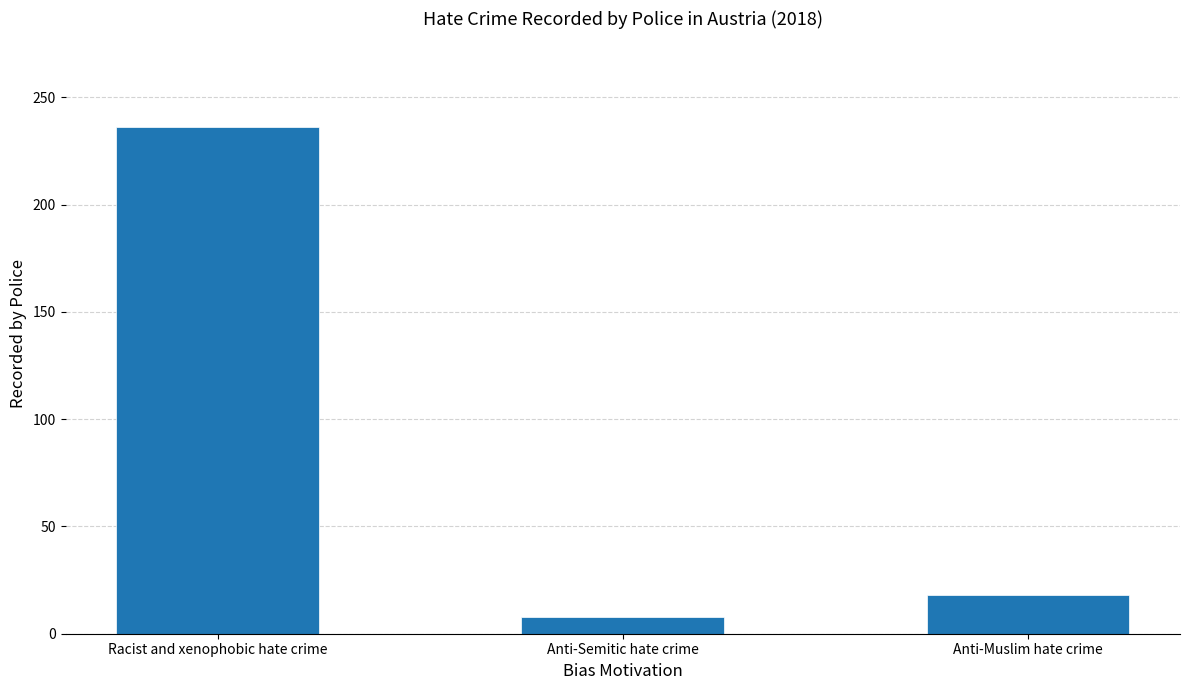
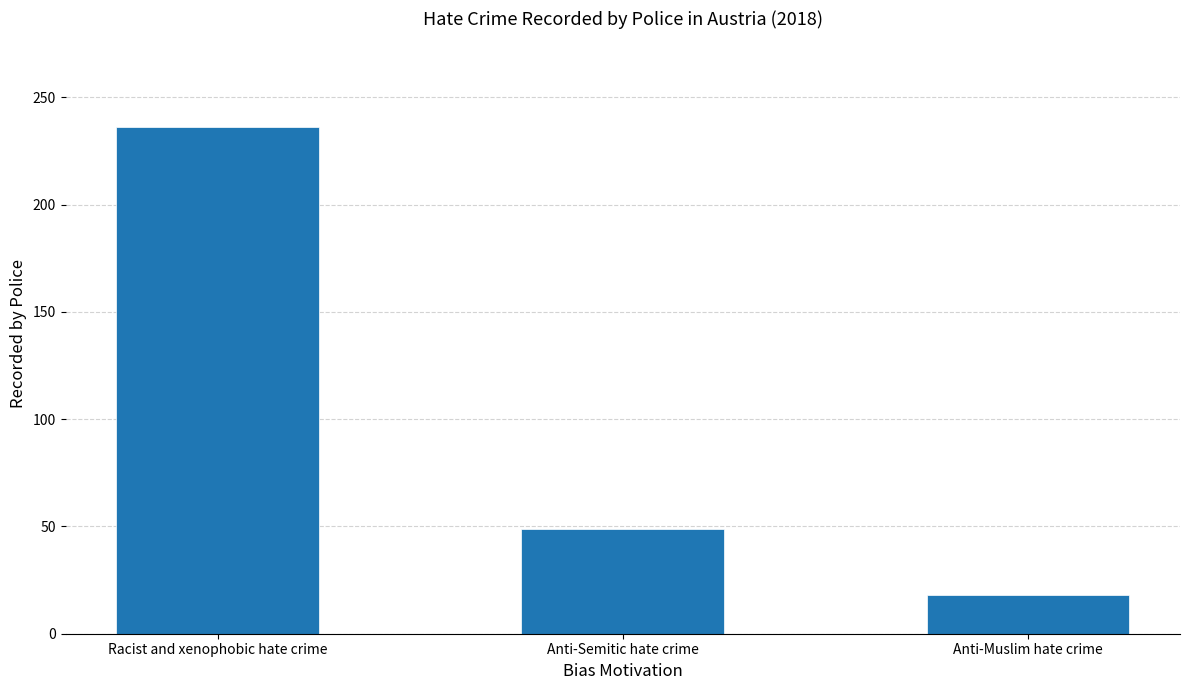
  {
    "Racist and xenophobic hate crime": 236,
-   "Anti-Semitic hate crime": 8,
+   "Anti-Semitic hate crime": 49,
    "Anti-Muslim hate crime": 18
  }
